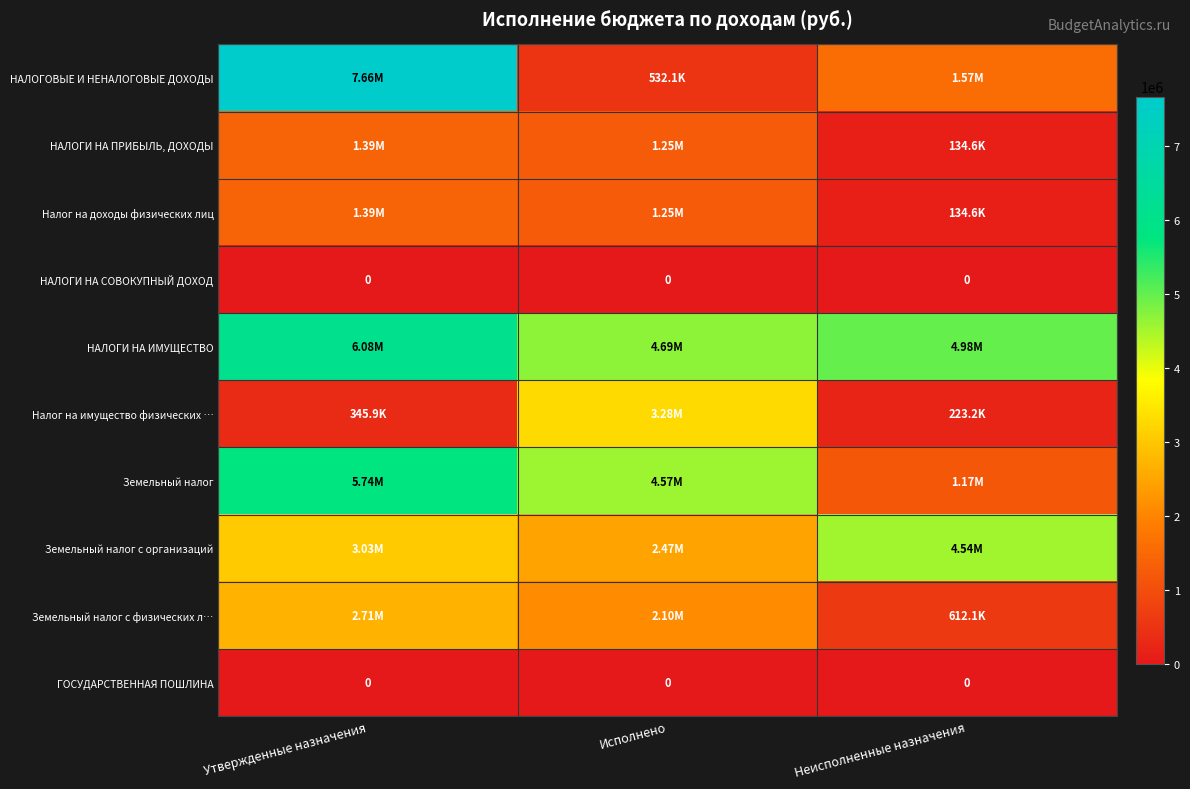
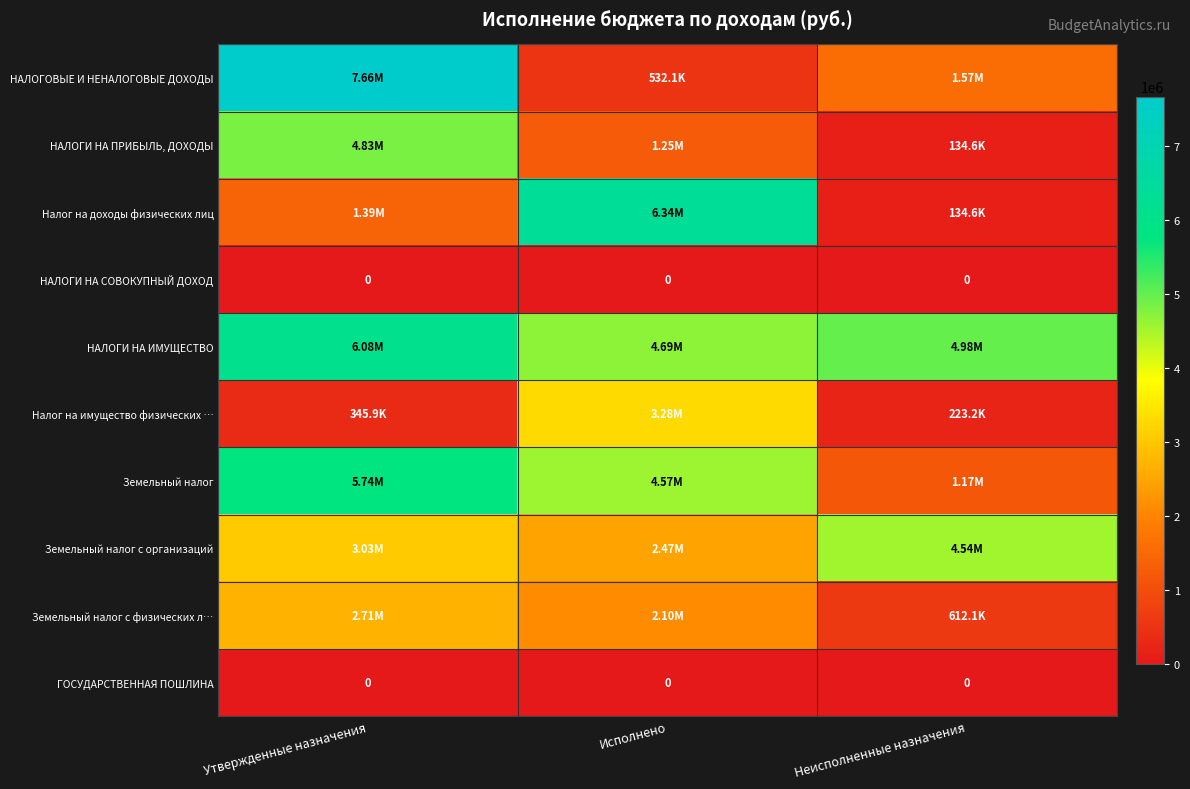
  {
    "НАЛОГОВЫЕ И НЕНАЛОГОВЫЕ ДОХОДЫ": {
      "Утвержденные назначения": "7.66M",
      "Исполнено": "532.1K",
      "Неисполненные назначения": "1.57M"
    },
    "НАЛОГИ НА ПРИБЫЛЬ, ДОХОДЫ": {
-     "Утвержденные назначения": "1.39M",
+     "Утвержденные назначения": "4.83M",
      "Исполнено": "1.25M",
      "Неисполненные назначения": "134.6K"
    },
    "Налог на доходы физических лиц": {
      "Утвержденные назначения": "1.39M",
-     "Исполнено": "1.25M",
+     "Исполнено": "6.34M",
      "Неисполненные назначения": "134.6K"
    },
    "НАЛОГИ НА СОВОКУПНЫЙ ДОХОД": {
      "Утвержденные назначения": "0",
      "Исполнено": "0",
      "Неисполненные назначения": "0"
    },
    "НАЛОГИ НА ИМУЩЕСТВО": {
      "Утвержденные назначения": "6.08M",
      "Исполнено": "4.69M",
      "Неисполненные назначения": "4.98M"
    },
    "Налог на имущество физических …": {
      "Утвержденные назначения": "345.9K",
      "Исполнено": "3.28M",
      "Неисполненные назначения": "223.2K"
    },
    "Земельный налог": {
      "Утвержденные назначения": "5.74M",
      "Исполнено": "4.57M",
      "Неисполненные назначения": "1.17M"
    },
    "Земельный налог с организаций": {
      "Утвержденные назначения": "3.03M",
      "Исполнено": "2.47M",
      "Неисполненные назначения": "4.54M"
    },
    "Земельный налог с физических л…": {
      "Утвержденные назначения": "2.71M",
      "Исполнено": "2.10M",
      "Неисполненные назначения": "612.1K"
    },
    "ГОСУДАРСТВЕННАЯ ПОШЛИНА": {
      "Утвержденные назначения": "0",
      "Исполнено": "0",
      "Неисполненные назначения": "0"
    }
  }
